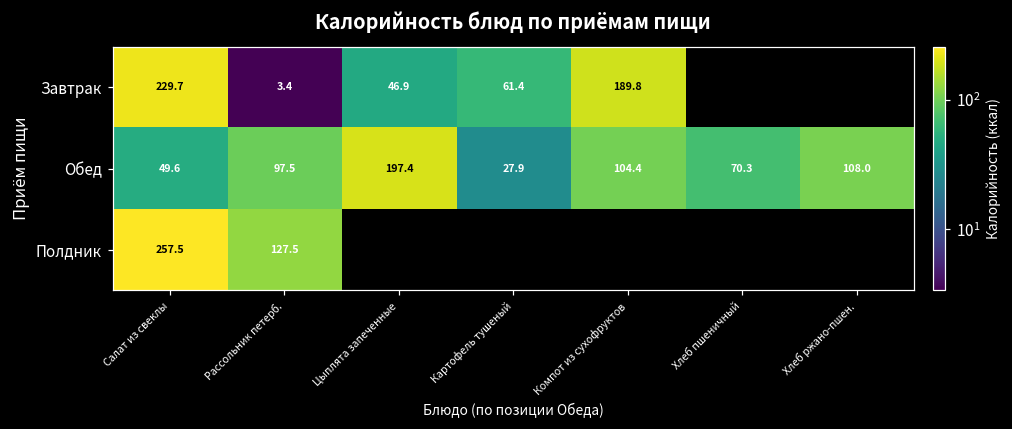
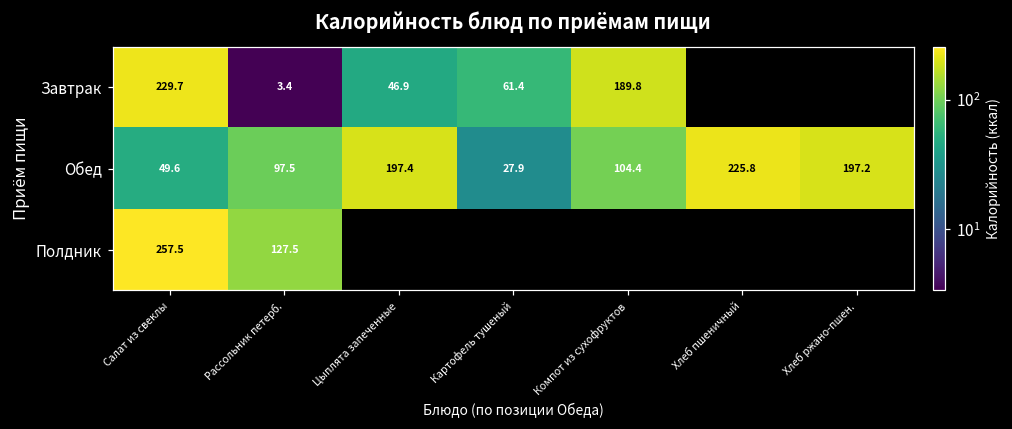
  {
    "Завтрак": {
      "Салат из свеклы": 229.7,
      "Рассольник петерб.": 3.4,
      "Цыплята запеченные": 46.9,
      "Картофель тушеный": 61.4,
      "Компот из сухофруктов": 189.8
    },
    "Обед": {
      "Салат из свеклы": 49.6,
      "Рассольник петерб.": 97.5,
      "Цыплята запеченные": 197.4,
      "Картофель тушеный": 27.9,
      "Компот из сухофруктов": 104.4,
-     "Хлеб пшеничный": 70.3,
-     "Хлеб ржано-пшен.": 108.0
+     "Хлеб пшеничный": 225.8,
+     "Хлеб ржано-пшен.": 197.2
    },
    "Полдник": {
      "Салат из свеклы": 257.5,
      "Рассольник петерб.": 127.5
    }
  }
